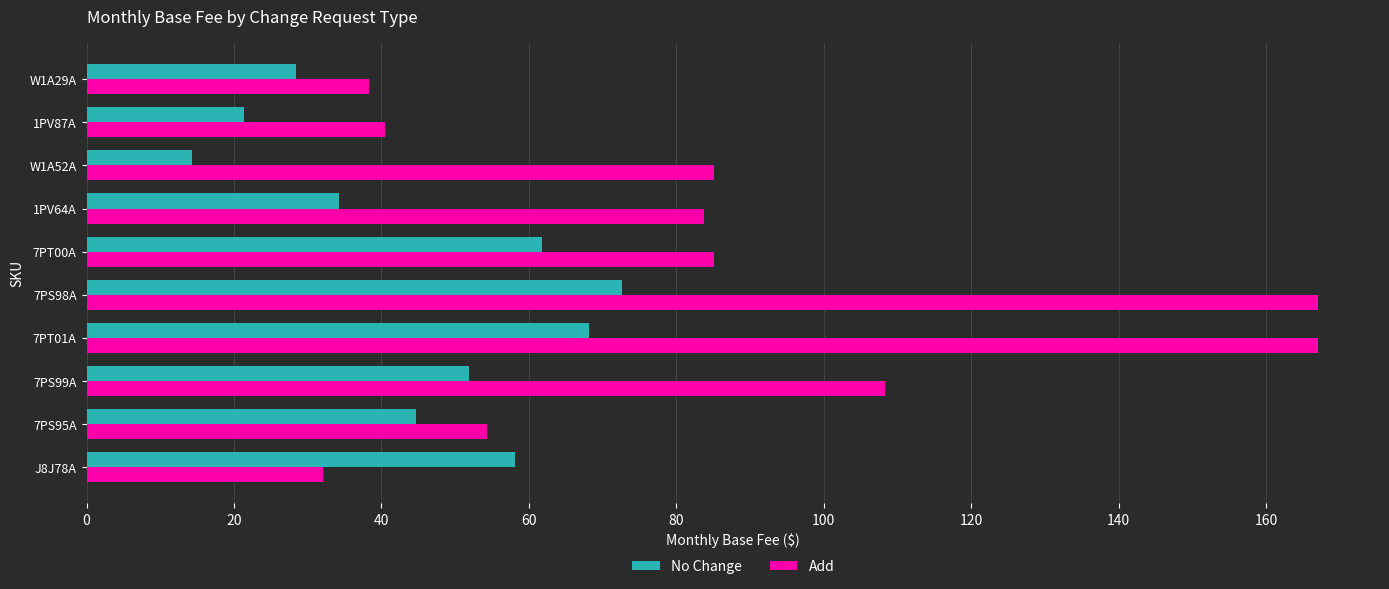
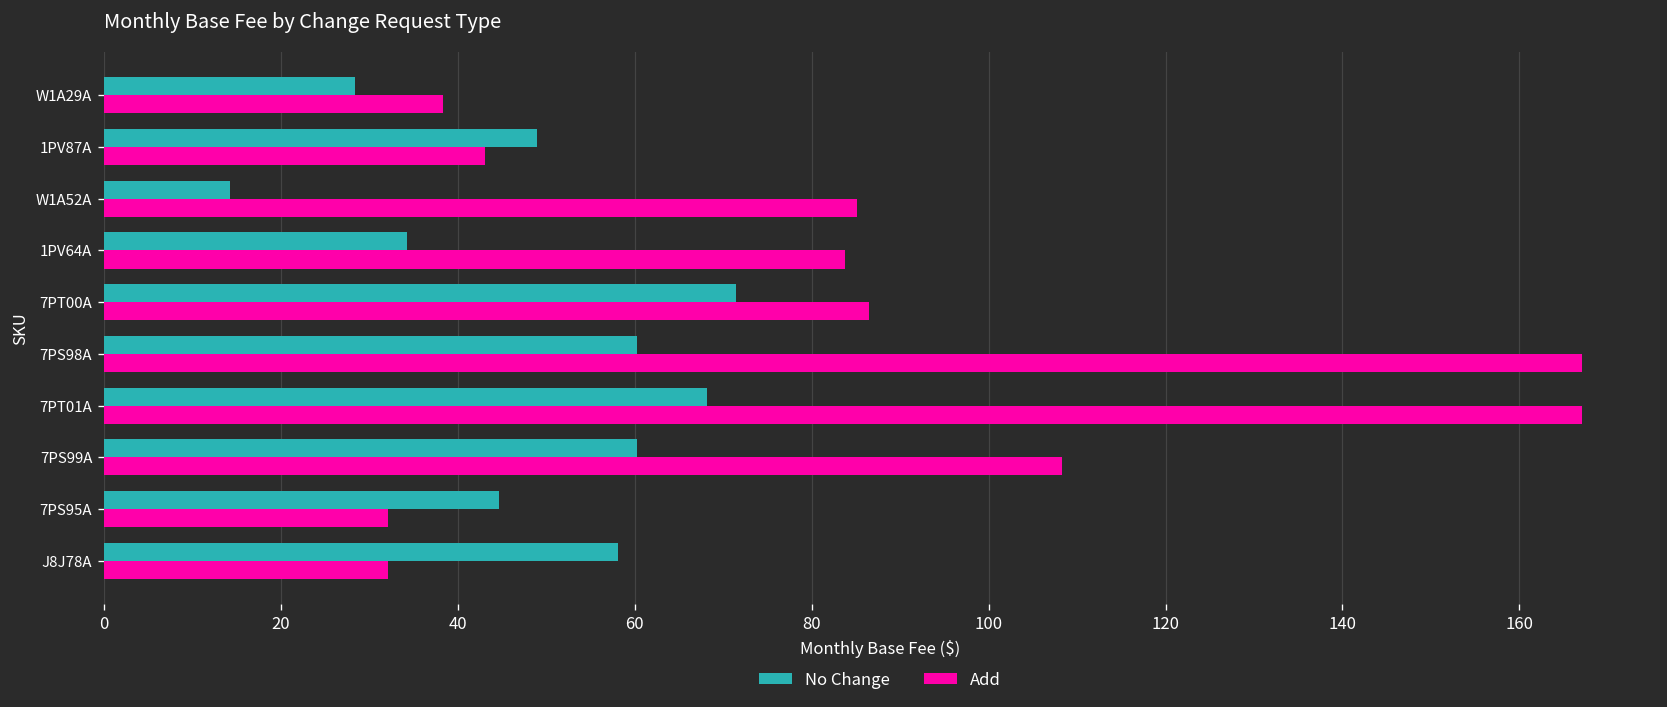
  {
    "No Change": {
      "W1A29A": 28,
-     "1PV87A": 21,
+     "1PV87A": 49,
      "W1A52A": 14,
      "1PV64A": 34,
-     "7PT00A": 62,
-     "7PS98A": 73,
+     "7PT00A": 71,
+     "7PS98A": 60,
      "7PT01A": 68,
-     "7PS99A": 52,
+     "7PS99A": 60,
      "7PS95A": 45,
      "J8J78A": 58
    },
    "Add": {
      "W1A29A": 38,
-     "1PV87A": 41,
+     "1PV87A": 43,
      "W1A52A": 85,
      "1PV64A": 84,
-     "7PT00A": 85,
+     "7PT00A": 87,
      "7PS98A": 167,
      "7PT01A": 167,
      "7PS99A": 108,
-     "7PS95A": 54,
+     "7PS95A": 32,
      "J8J78A": 32
    }
  }
